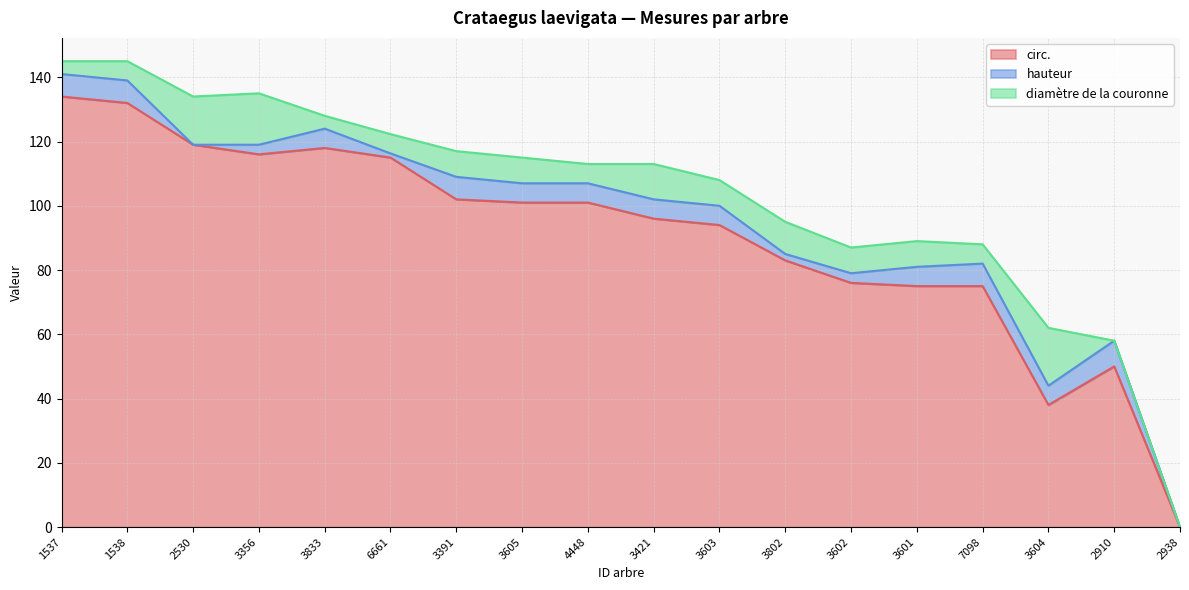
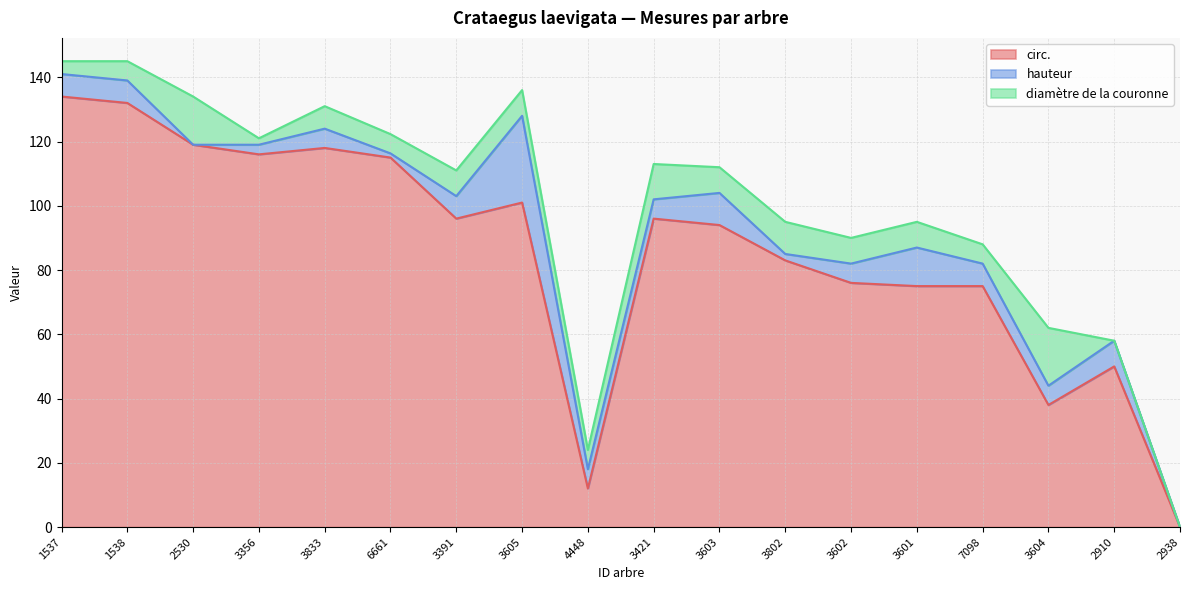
  {
    "circ.": {
      "1537": 134,
      "1538": 132,
      "3356": 116,
      "3833": 118,
      "6661": 115,
-     "3391": 102,
+     "3391": 96,
      "3605": 101,
-     "4448": 101,
+     "4448": 12,
      "3421": 96,
      "3603": 94,
      "3802": 83,
      "3602": 76,
      "3601": 75,
      "7098": 75,
      "3604": 38,
      "2910": 50
    },
    "hauteur": {
      "1537": 7,
      "1538": 7,
      "3356": 3,
      "3833": 6,
      "6661": 1,
      "3391": 7,
-     "3605": 6,
+     "3605": 27,
      "4448": 6,
      "3421": 6,
-     "3603": 6,
+     "3603": 10,
      "3802": 2,
-     "3602": 3,
-     "3601": 6,
+     "3602": 6,
+     "3601": 12,
      "7098": 7,
      "3604": 6
    },
    "diamètre de la couronne": {
      "1537": 4,
      "1538": 6,
      "2530": 15,
-     "3356": 16,
-     "3833": 4,
+     "3356": 2,
+     "3833": 7,
      "6661": 6,
      "3391": 8,
      "3605": 8,
      "4448": 6,
      "3421": 11,
      "3603": 8,
      "3802": 10,
      "3602": 8,
      "3601": 8,
      "7098": 6,
      "3604": 18
    }
  }
